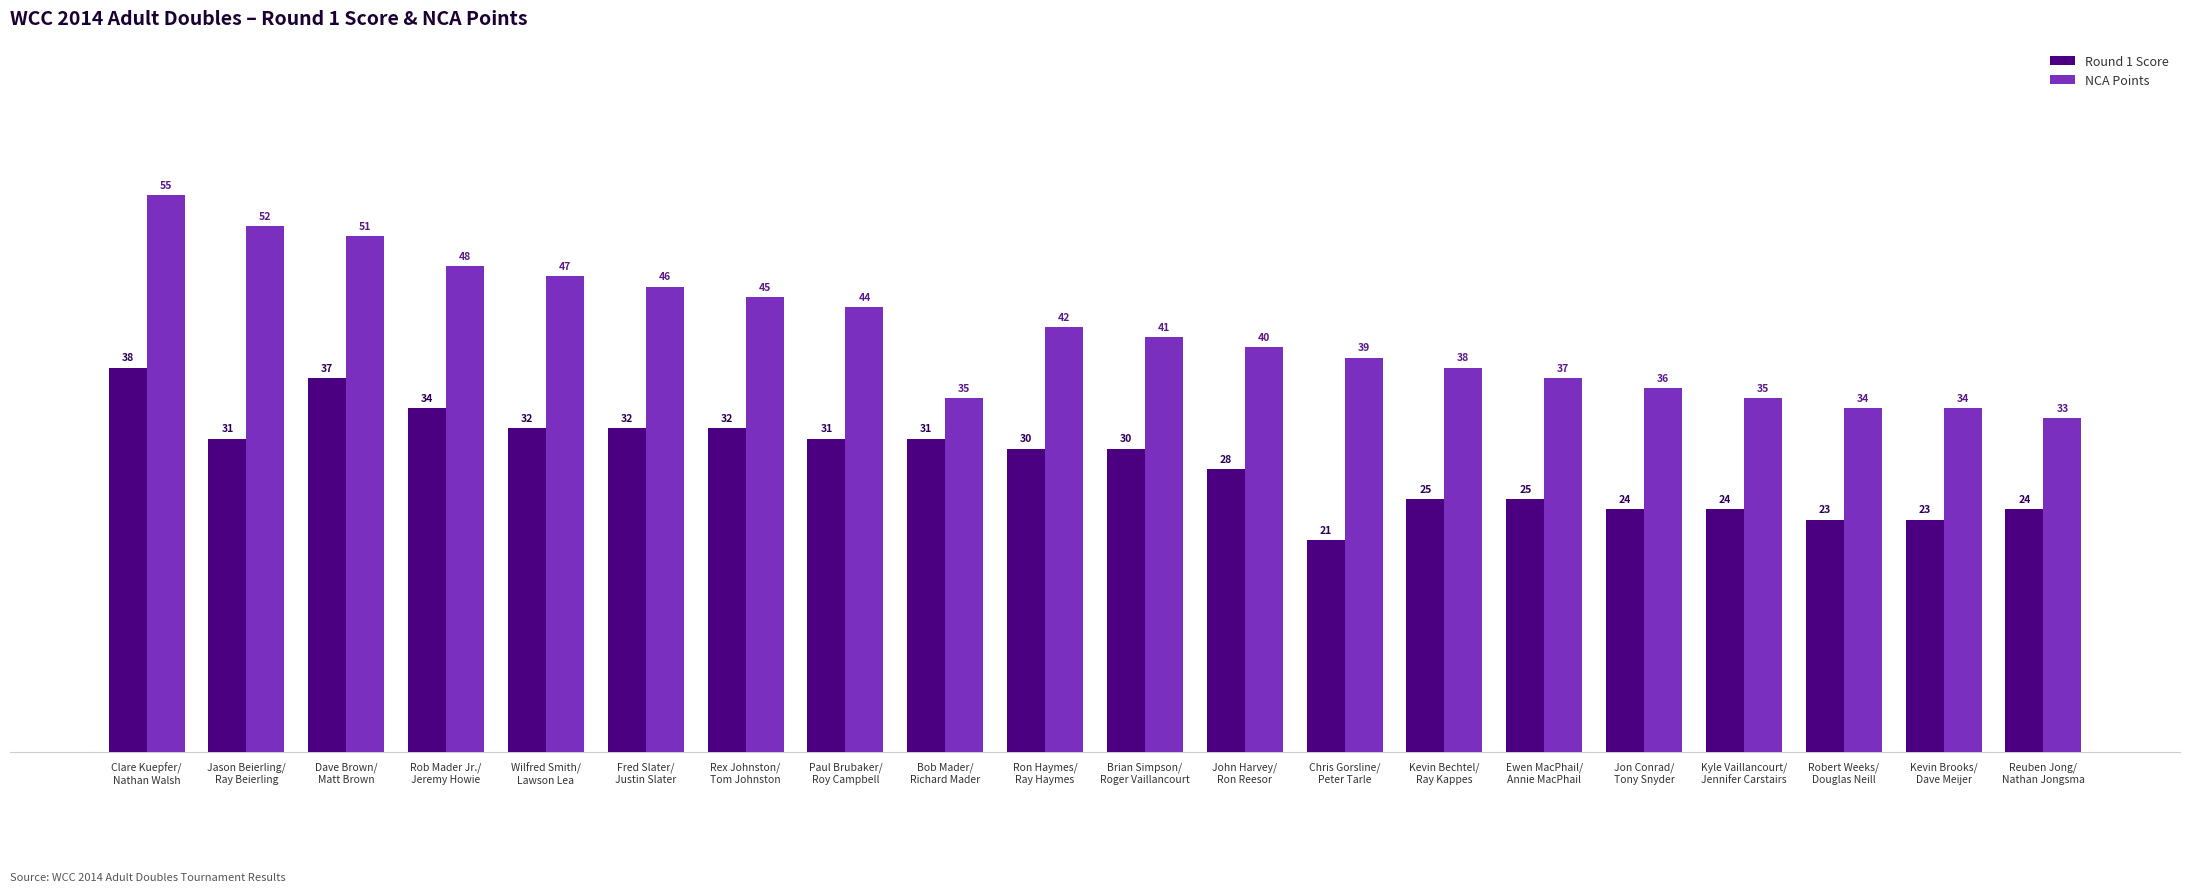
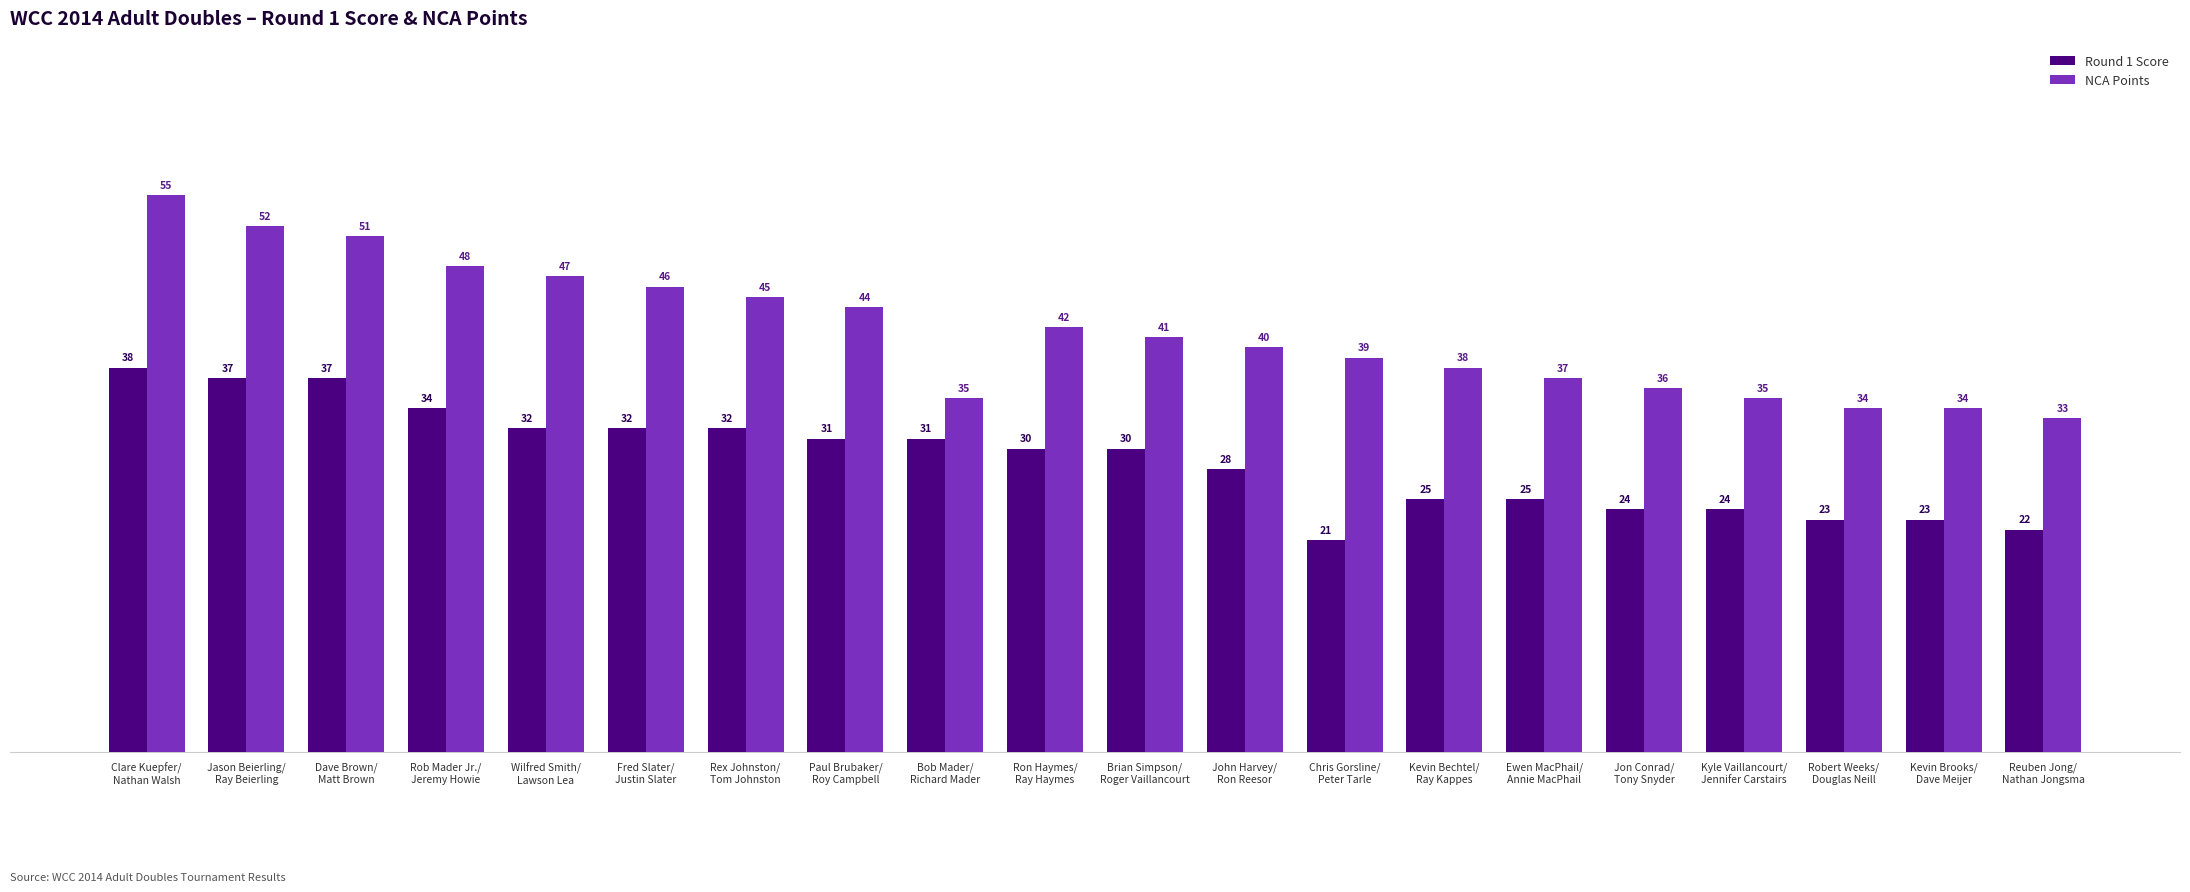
  {
    "Round 1 Score": {
      "Clare Kuepfer/ Nathan Walsh": 38,
-     "Jason Beierling/ Ray Beierling": 31,
+     "Jason Beierling/ Ray Beierling": 37,
      "Dave Brown/ Matt Brown": 37,
      "Rob Mader Jr./ Jeremy Howie": 34,
      "Wilfred Smith/ Lawson Lea": 32,
      "Fred Slater/ Justin Slater": 32,
      "Rex Johnston/ Tom Johnston": 32,
      "Paul Brubaker/ Roy Campbell": 31,
      "Bob Mader/ Richard Mader": 31,
      "Ron Haymes/ Ray Haymes": 30,
      "Brian Simpson/ Roger Vaillancourt": 30,
      "John Harvey/ Ron Reesor": 28,
      "Chris Gorsline/ Peter Tarle": 21,
      "Kevin Bechtel/ Ray Kappes": 25,
      "Ewen MacPhail/ Annie MacPhail": 25,
      "Jon Conrad/ Tony Snyder": 24,
      "Kyle Vaillancourt/ Jennifer Carstairs": 24,
      "Robert Weeks/ Douglas Neill": 23,
      "Kevin Brooks/ Dave Meijer": 23,
-     "Reuben Jong/ Nathan Jongsma": 24
+     "Reuben Jong/ Nathan Jongsma": 22
    },
    "NCA Points": {
      "Clare Kuepfer/ Nathan Walsh": 55,
      "Jason Beierling/ Ray Beierling": 52,
      "Dave Brown/ Matt Brown": 51,
      "Rob Mader Jr./ Jeremy Howie": 48,
      "Wilfred Smith/ Lawson Lea": 47,
      "Fred Slater/ Justin Slater": 46,
      "Rex Johnston/ Tom Johnston": 45,
      "Paul Brubaker/ Roy Campbell": 44,
      "Bob Mader/ Richard Mader": 35,
      "Ron Haymes/ Ray Haymes": 42,
      "Brian Simpson/ Roger Vaillancourt": 41,
      "John Harvey/ Ron Reesor": 40,
      "Chris Gorsline/ Peter Tarle": 39,
      "Kevin Bechtel/ Ray Kappes": 38,
      "Ewen MacPhail/ Annie MacPhail": 37,
      "Jon Conrad/ Tony Snyder": 36,
      "Kyle Vaillancourt/ Jennifer Carstairs": 35,
      "Robert Weeks/ Douglas Neill": 34,
      "Kevin Brooks/ Dave Meijer": 34,
      "Reuben Jong/ Nathan Jongsma": 33
    }
  }
